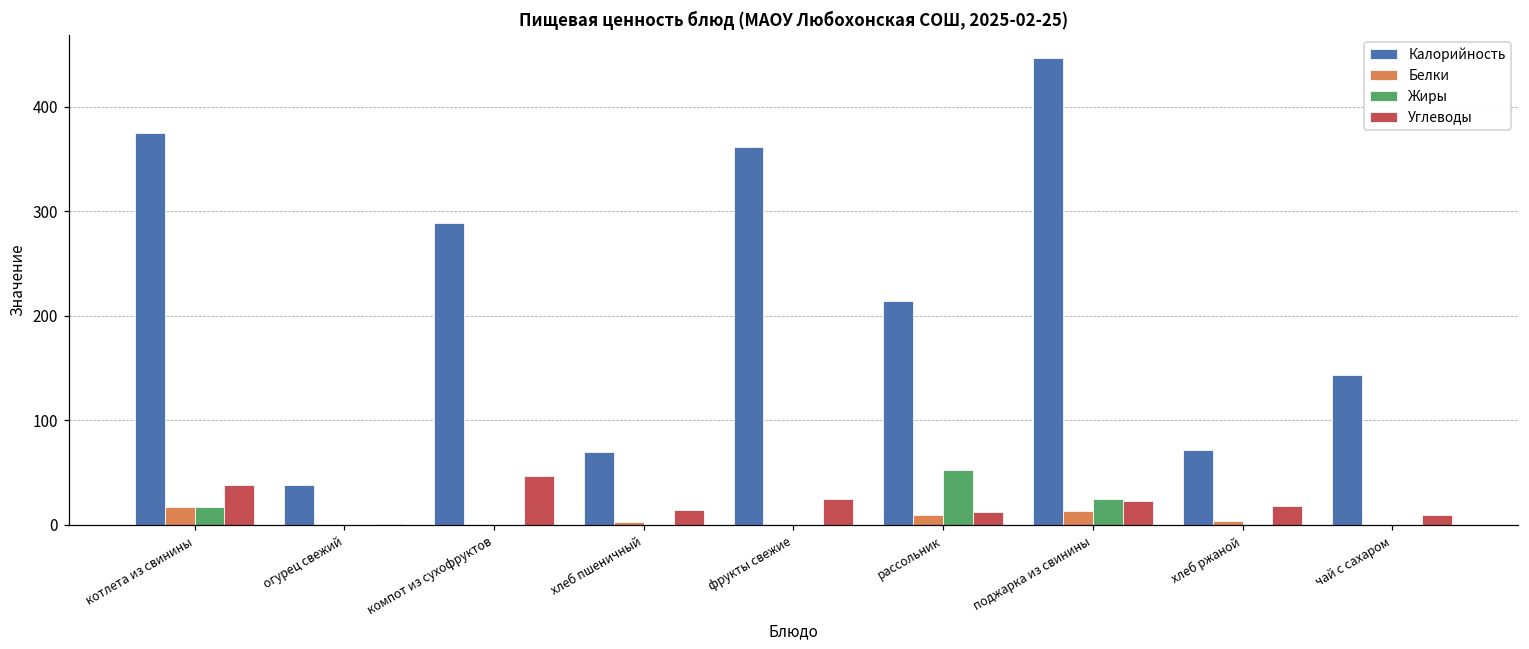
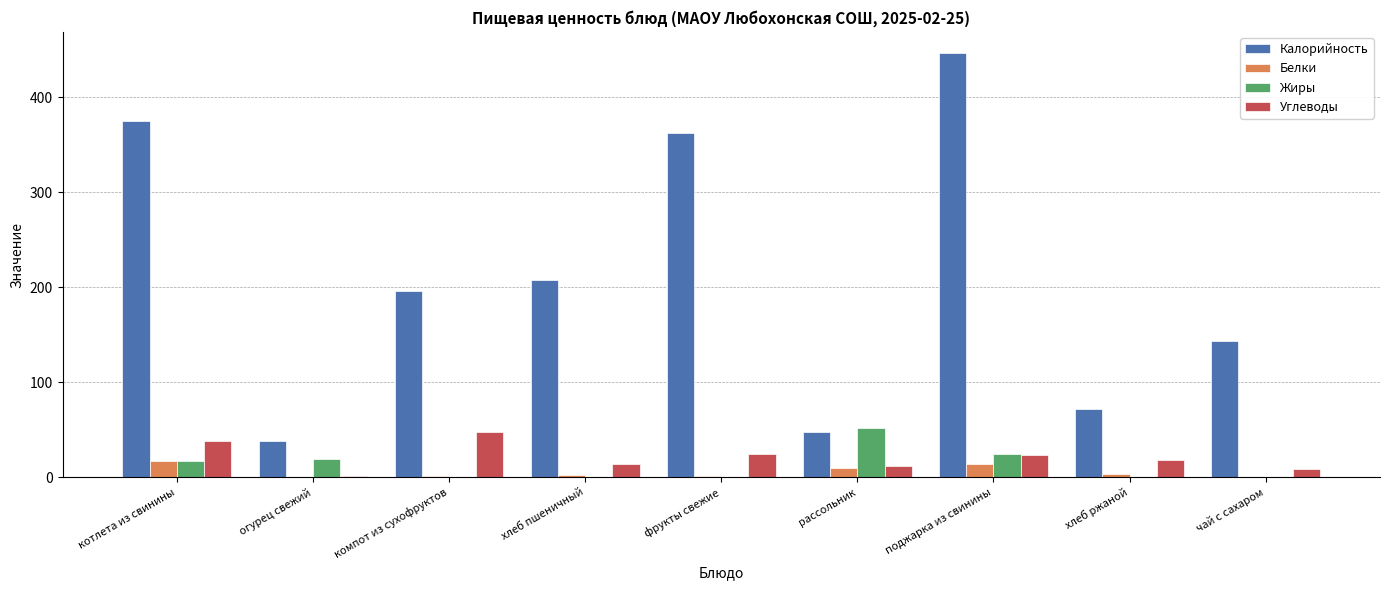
  {
    "Калорийность": {
      "котлета из свинины": 370,
      "огурец свежий": 40,
-     "компот из сухофруктов": 290,
-     "хлеб пшеничный": 70,
+     "компот из сухофруктов": 200,
+     "хлеб пшеничный": 210,
      "фрукты свежие": 360,
-     "рассольник": 210,
+     "рассольник": 50,
      "поджарка из свинины": 450,
      "хлеб ржаной": 70,
      "чай с сахаром": 140
    },
    "Жиры": {
      "котлета из свинины": 20,
-     "огурец свежий": 0,
+     "огурец свежий": 20,
      "фрукты свежие": 0,
      "рассольник": 50,
      "поджарка из свинины": 20
    }
  }
